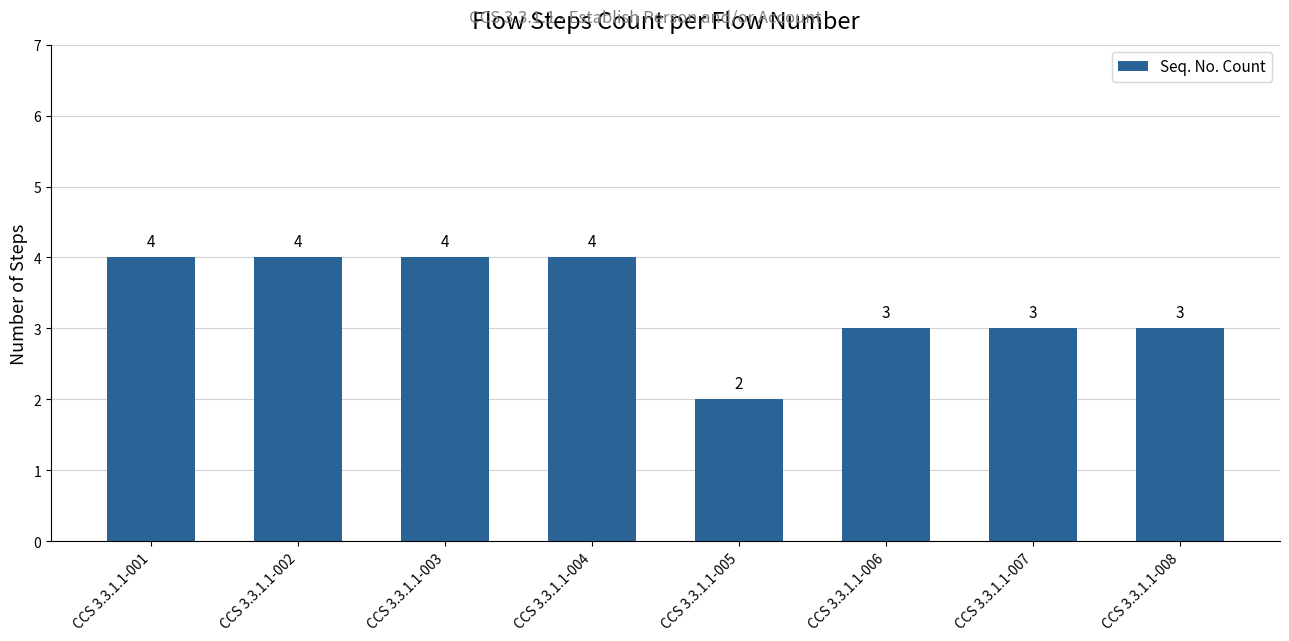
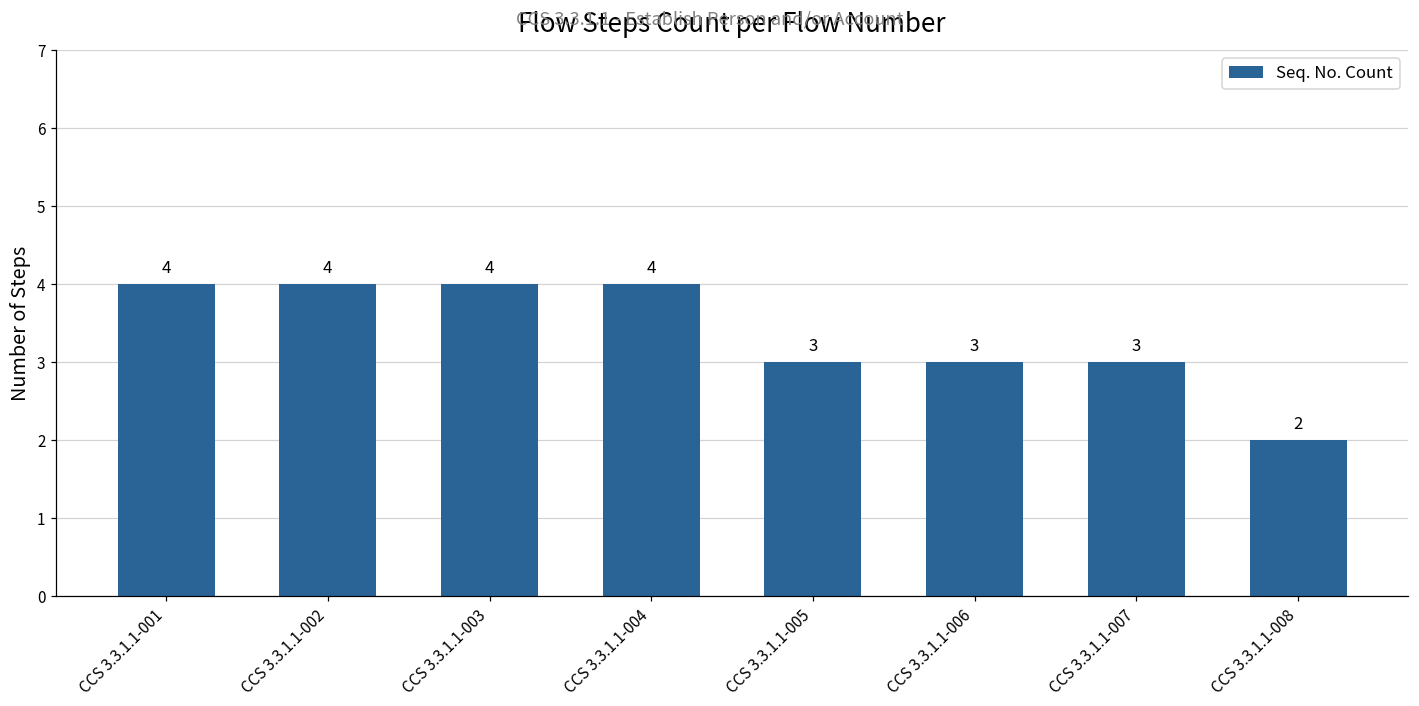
  {
    "CCS 3.3.1.1-001": 4,
    "CCS 3.3.1.1-002": 4,
    "CCS 3.3.1.1-003": 4,
    "CCS 3.3.1.1-004": 4,
-   "CCS 3.3.1.1-005": 2,
+   "CCS 3.3.1.1-005": 3,
    "CCS 3.3.1.1-006": 3,
    "CCS 3.3.1.1-007": 3,
-   "CCS 3.3.1.1-008": 3
+   "CCS 3.3.1.1-008": 2
  }
